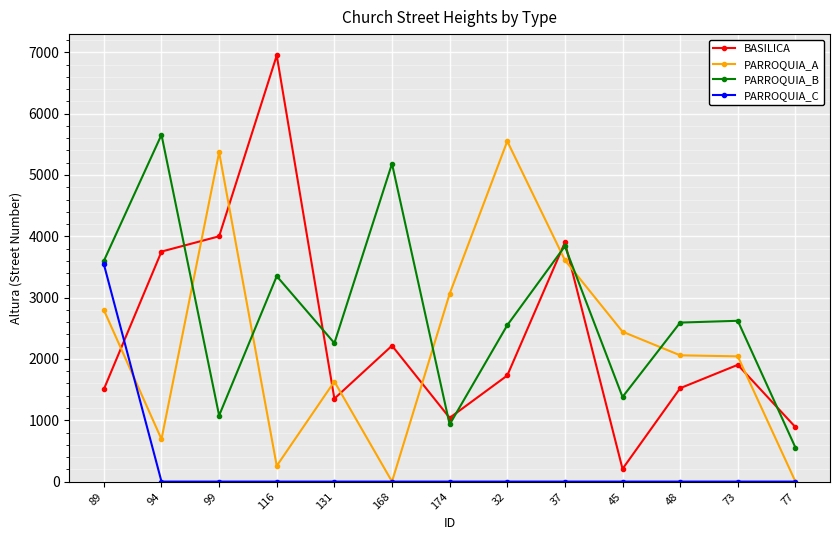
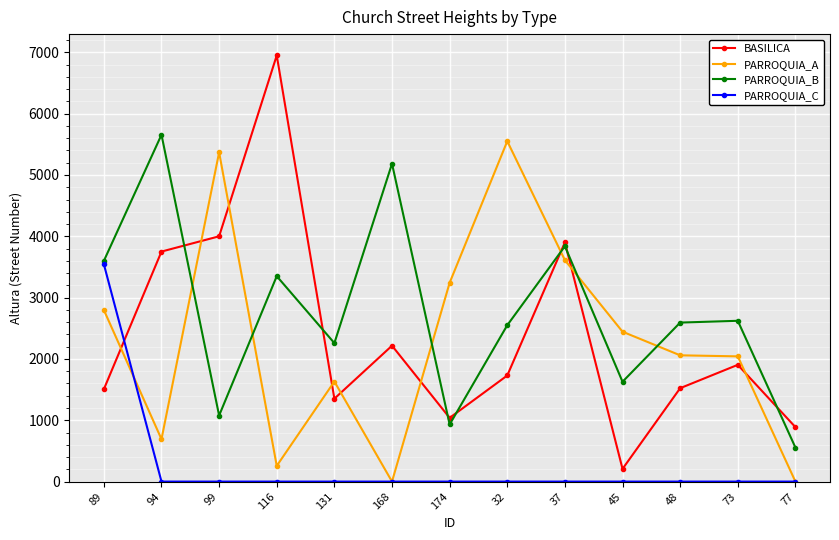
  {
    "BASILICA": {
      "89": 1500,
      "94": 3800,
      "99": 4000,
      "116": 7000,
      "131": 1400,
      "168": 2200,
      "174": 1000,
      "32": 1700,
      "37": 3900,
      "45": 200,
      "48": 1500,
      "73": 1900,
      "77": 900
    },
    "PARROQUIA_A": {
      "89": 2800,
      "94": 700,
      "99": 5400,
      "116": 300,
      "131": 1600,
-     "174": 3100,
+     "174": 3200,
      "32": 5600,
      "37": 3600,
      "45": 2400,
      "48": 2100,
      "73": 2000
    },
    "PARROQUIA_B": {
      "89": 3600,
      "94": 5700,
      "99": 1100,
      "116": 3400,
      "131": 2300,
      "168": 5200,
      "174": 900,
      "32": 2600,
      "37": 3800,
-     "45": 1400,
+     "45": 1600,
      "48": 2600,
      "73": 2600,
      "77": 600
    },
    "PARROQUIA_C": {
      "89": 3500,
      "94": 0,
      "99": 0,
      "116": 0,
      "131": 0,
      "174": 0,
      "32": 0,
      "37": 0,
      "45": 0,
      "48": 0,
      "73": 0
    }
  }
